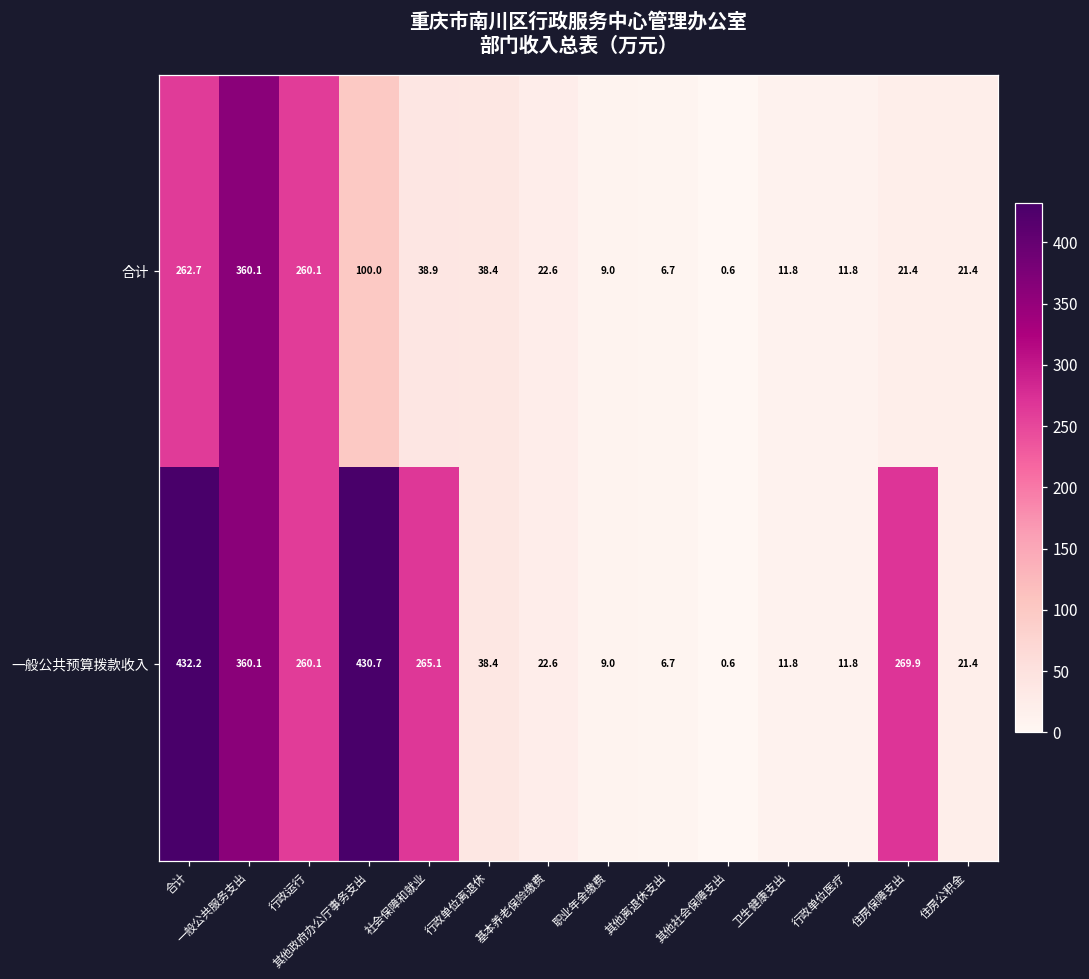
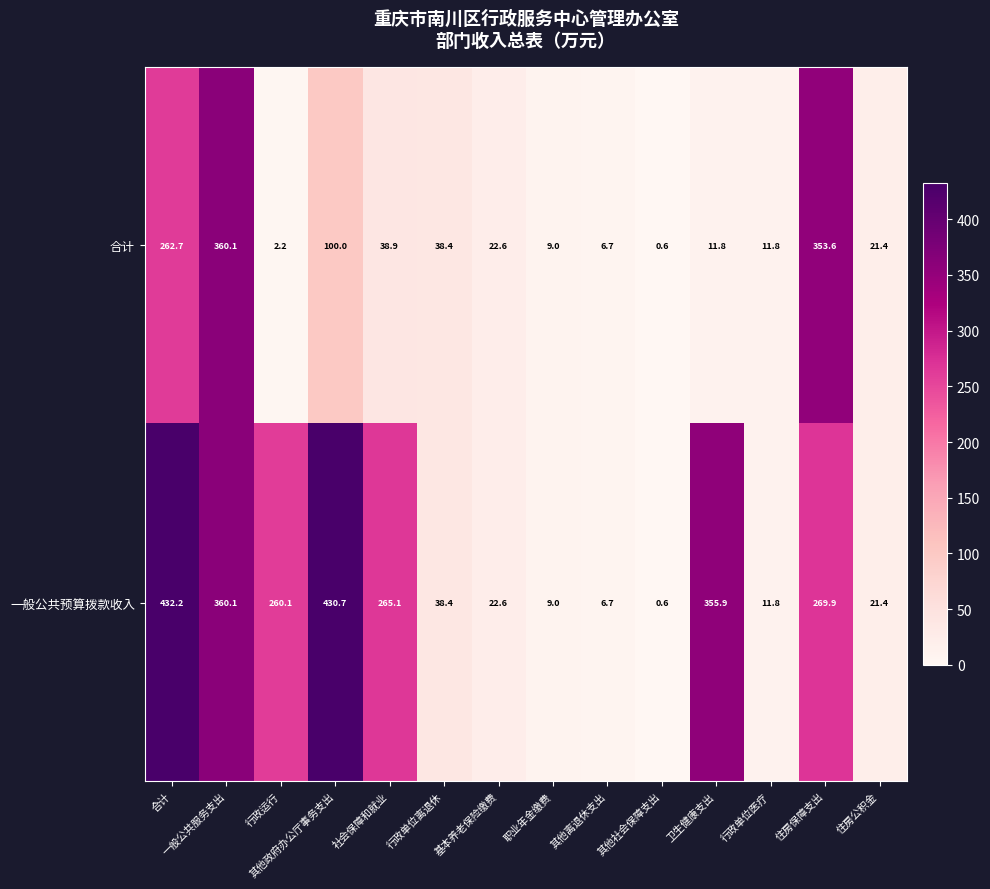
  {
    "合计": {
      "合计": 262.7,
      "一般公共服务支出": 360.1,
-     "行政运行": 260.1,
+     "行政运行": 2.2,
      "其他政府办公厅事务支出": 100.0,
      "社会保障和就业": 38.9,
      "行政单位离退休": 38.4,
      "基本养老保险缴费": 22.6,
      "职业年金缴费": 9.0,
      "其他离退休支出": 6.7,
      "其他社会保障支出": 0.6,
      "卫生健康支出": 11.8,
      "行政单位医疗": 11.8,
-     "住房保障支出": 21.4,
+     "住房保障支出": 353.6,
      "住房公积金": 21.4
    },
    "一般公共预算拨款收入": {
      "合计": 432.2,
      "一般公共服务支出": 360.1,
      "行政运行": 260.1,
      "其他政府办公厅事务支出": 430.7,
      "社会保障和就业": 265.1,
      "行政单位离退休": 38.4,
      "基本养老保险缴费": 22.6,
      "职业年金缴费": 9.0,
      "其他离退休支出": 6.7,
      "其他社会保障支出": 0.6,
-     "卫生健康支出": 11.8,
+     "卫生健康支出": 355.9,
      "行政单位医疗": 11.8,
      "住房保障支出": 269.9,
      "住房公积金": 21.4
    }
  }
